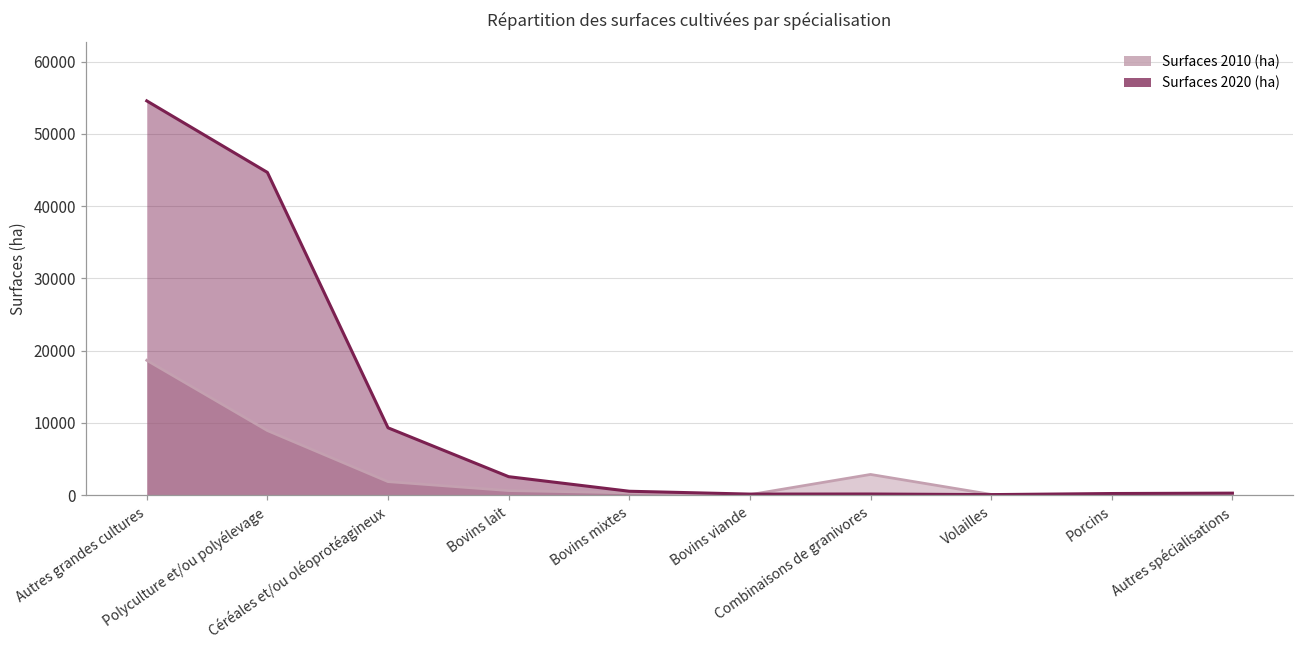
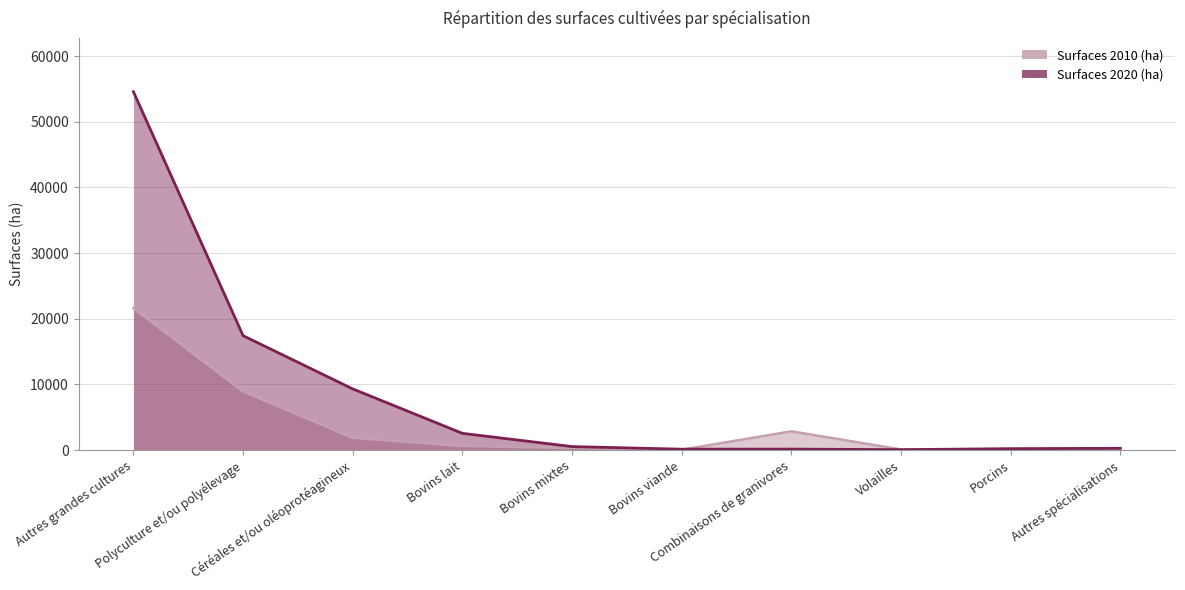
  {
    "Surfaces 2010 (ha)": {
-     "Autres grandes cultures": 19000,
+     "Autres grandes cultures": 22000,
      "Polyculture et/ou polyélevage": 9000,
      "Céréales et/ou oléoprotéagineux": 2000,
      "Bovins lait": 1000,
      "Combinaisons de granivores": 3000
    },
    "Surfaces 2020 (ha)": {
      "Autres grandes cultures": 55000,
-     "Polyculture et/ou polyélevage": 45000,
+     "Polyculture et/ou polyélevage": 17000,
      "Céréales et/ou oléoprotéagineux": 9000,
      "Bovins lait": 3000,
      "Combinaisons de granivores": 0
    }
  }
